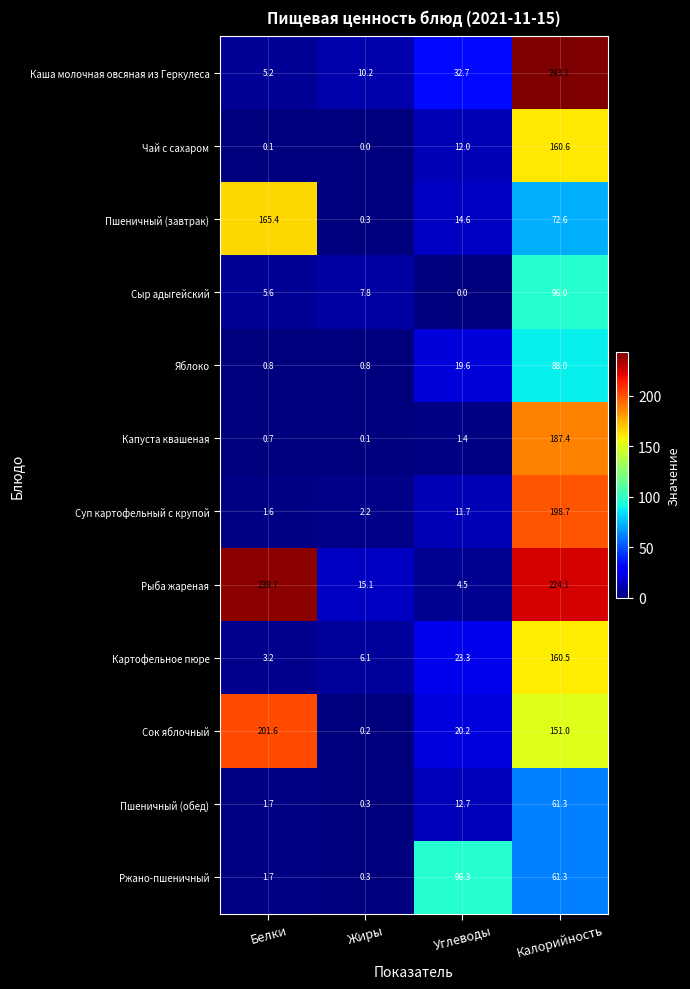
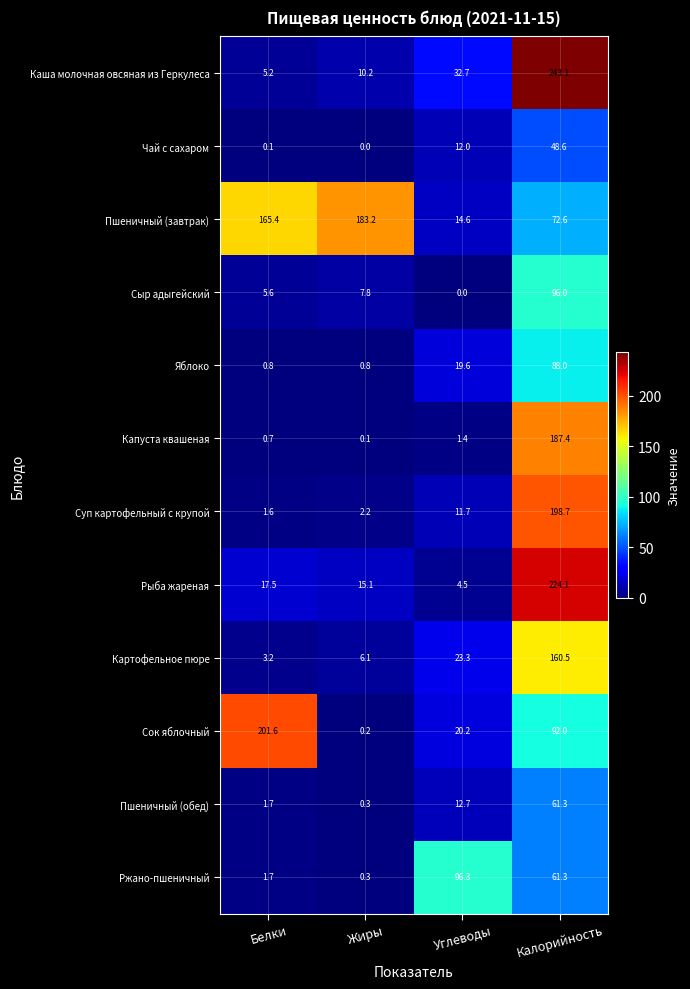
  {
    "Каша молочная овсяная из Геркулеса": {
      "Белки": 5.2,
      "Жиры": 10.2,
      "Углеводы": 32.7,
      "Калорийность": 243.1
    },
    "Чай с сахаром": {
      "Белки": 0.1,
      "Жиры": 0.0,
      "Углеводы": 12.0,
-     "Калорийность": 160.6
+     "Калорийность": 48.6
    },
    "Пшеничный (завтрак)": {
      "Белки": 165.4,
-     "Жиры": 0.3,
+     "Жиры": 183.2,
      "Углеводы": 14.6,
      "Калорийность": 72.6
    },
    "Сыр адыгейский": {
      "Белки": 5.6,
      "Жиры": 7.8,
      "Углеводы": 0.0,
      "Калорийность": 96.0
    },
    "Яблоко": {
      "Белки": 0.8,
      "Жиры": 0.8,
      "Углеводы": 19.6,
      "Калорийность": 88.0
    },
    "Капуста квашеная": {
      "Белки": 0.7,
      "Жиры": 0.1,
      "Углеводы": 1.4,
      "Калорийность": 187.4
    },
    "Суп картофельный с крупой": {
      "Белки": 1.6,
      "Жиры": 2.2,
      "Углеводы": 11.7,
      "Калорийность": 198.7
    },
    "Рыба жареная": {
-     "Белки": 239.7,
+     "Белки": 17.5,
      "Жиры": 15.1,
      "Углеводы": 4.5,
      "Калорийность": 224.1
    },
    "Картофельное пюре": {
      "Белки": 3.2,
      "Жиры": 6.1,
      "Углеводы": 23.3,
      "Калорийность": 160.5
    },
    "Сок яблочный": {
      "Белки": 201.6,
      "Жиры": 0.2,
      "Углеводы": 20.2,
-     "Калорийность": 151.0
+     "Калорийность": 92.0
    },
    "Пшеничный (обед)": {
      "Белки": 1.7,
      "Жиры": 0.3,
      "Углеводы": 12.7,
      "Калорийность": 61.3
    },
    "Ржано-пшеничный": {
      "Белки": 1.7,
      "Жиры": 0.3,
      "Углеводы": 96.3,
      "Калорийность": 61.3
    }
  }
